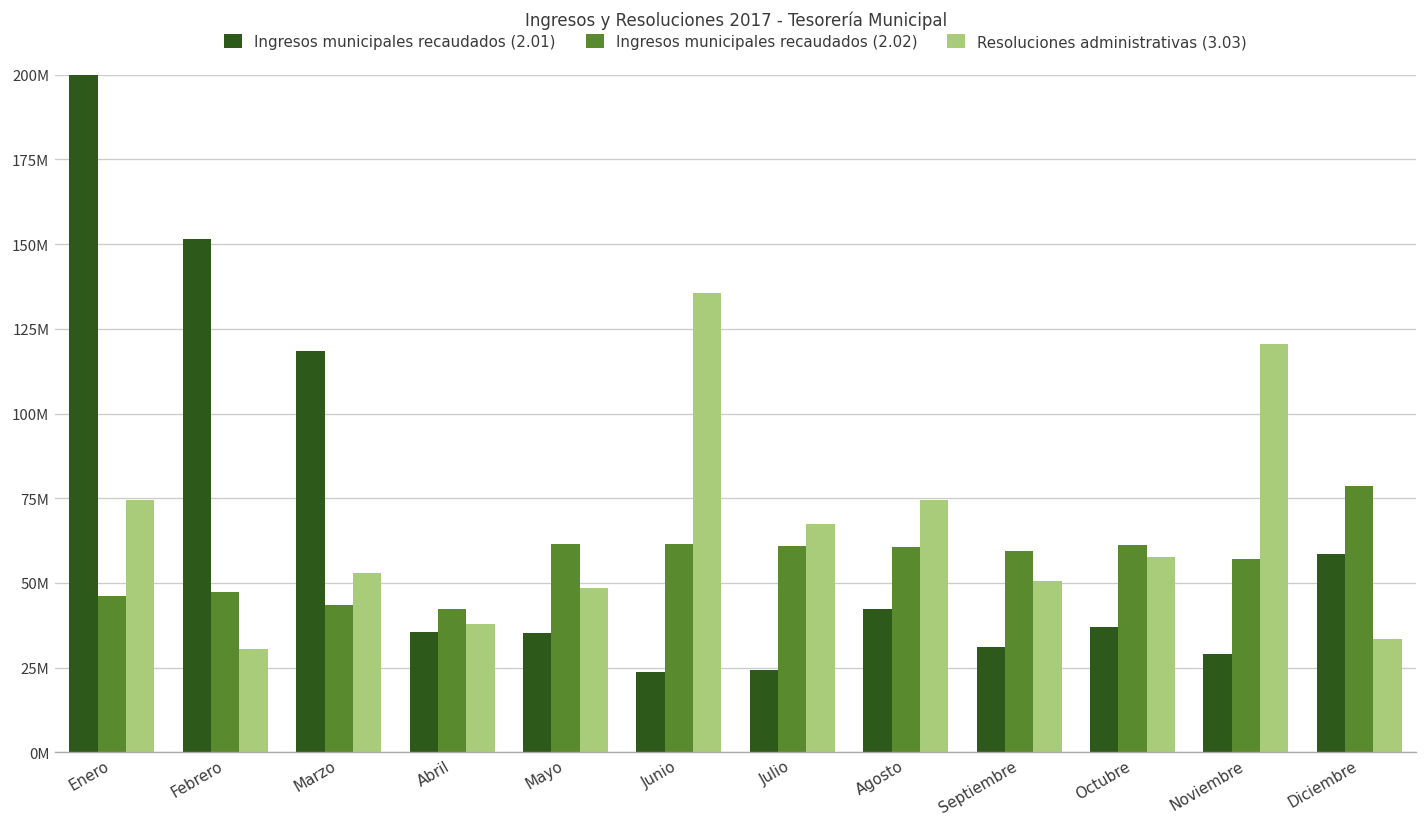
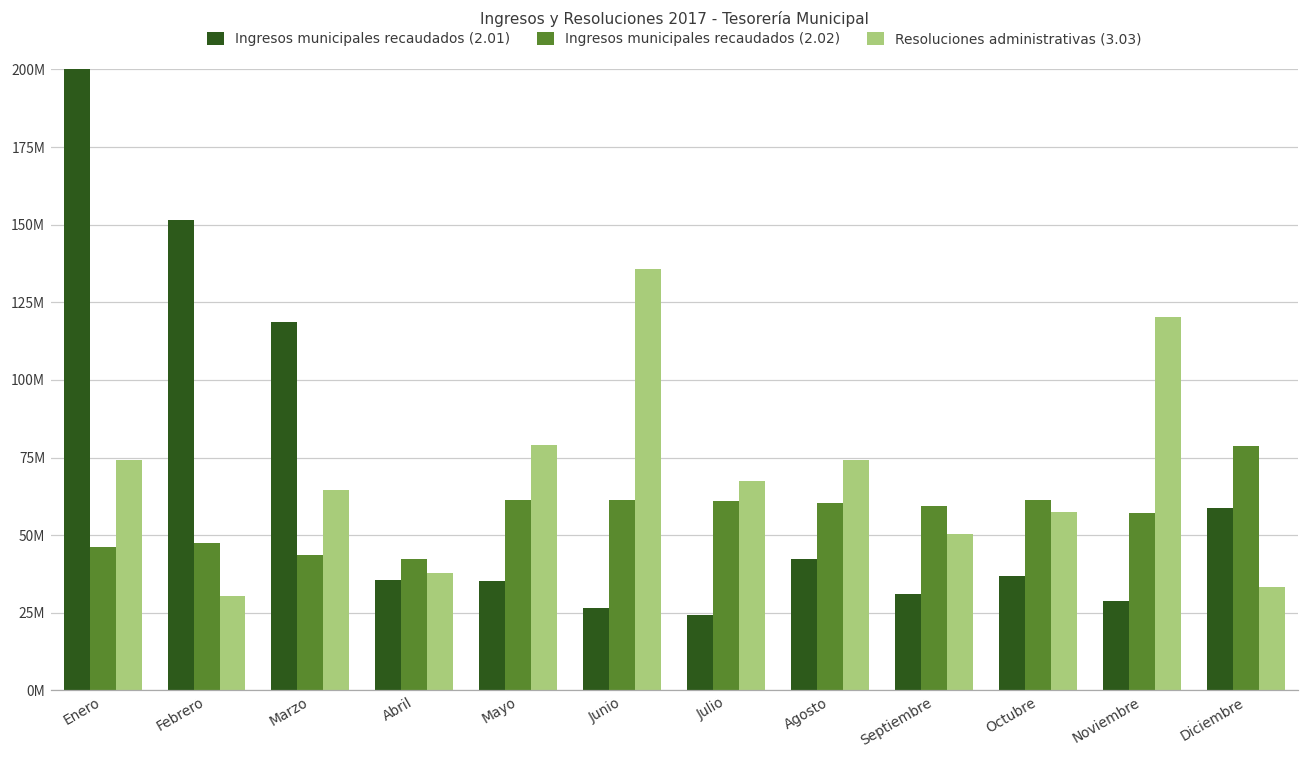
  {
    "Ingresos municipales recaudados (2.01)": {
      "Febrero": 151000000,
      "Marzo": 119000000,
      "Abril": 35000000,
      "Mayo": 35000000,
-     "Junio": 24000000,
+     "Junio": 27000000,
      "Julio": 24000000,
      "Agosto": 42000000,
      "Septiembre": 31000000,
      "Octubre": 37000000,
      "Noviembre": 29000000,
      "Diciembre": 59000000
    },
    "Ingresos municipales recaudados (2.02)": {
      "Enero": 46000000,
      "Febrero": 47000000,
      "Marzo": 44000000,
      "Abril": 42000000,
      "Mayo": 62000000,
      "Junio": 61000000,
      "Julio": 61000000,
      "Agosto": 60000000,
      "Septiembre": 59000000,
      "Octubre": 61000000,
      "Noviembre": 57000000,
      "Diciembre": 79000000
    },
    "Resoluciones administrativas (3.03)": {
      "Enero": 74000000,
      "Febrero": 31000000,
-     "Marzo": 53000000,
+     "Marzo": 65000000,
      "Abril": 38000000,
-     "Mayo": 48000000,
+     "Mayo": 79000000,
      "Junio": 136000000,
      "Julio": 67000000,
      "Agosto": 74000000,
      "Septiembre": 50000000,
      "Octubre": 58000000,
      "Noviembre": 120000000,
      "Diciembre": 33000000
    }
  }
